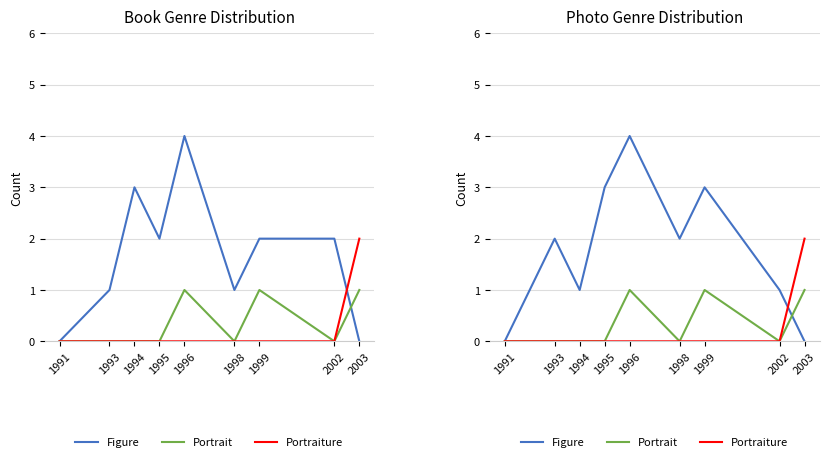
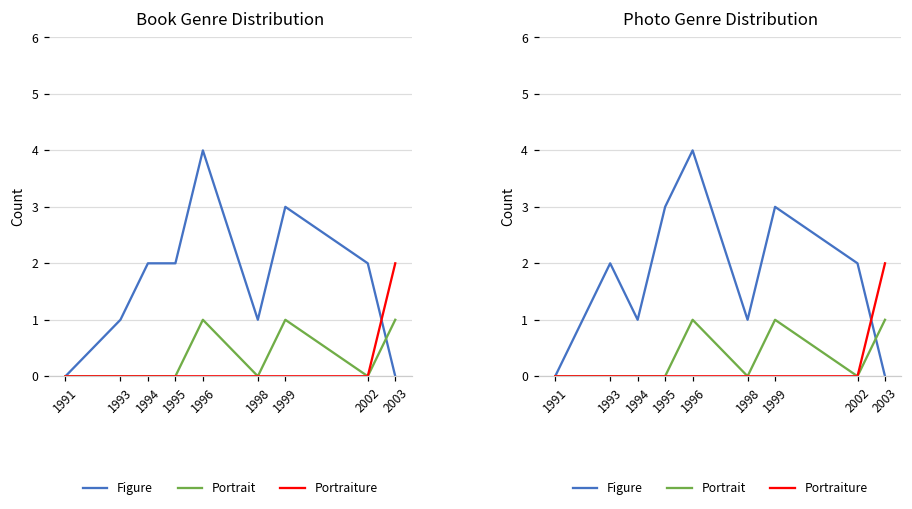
  {
    "Book Genre Distribution": {
      "Figure": {
        "1993": 1,
-       "1994": 3,
+       "1994": 2,
        "1995": 2,
        "1996": 4,
        "1998": 1,
-       "1999": 2,
+       "1999": 3,
        "2002": 2,
        "2003": 0
      },
      "Portrait": {
        "1996": 1,
        "1999": 1,
        "2003": 1
      },
      "Portraiture": {
        "1996": 0,
        "1999": 0,
        "2003": 2
      }
    },
    "Photo Genre Distribution": {
      "Figure": {
        "1993": 2,
        "1994": 1,
        "1995": 3,
        "1996": 4,
-       "1998": 2,
+       "1998": 1,
        "1999": 3,
-       "2002": 1,
+       "2002": 2,
        "2003": 0
      },
      "Portrait": {
        "1996": 1,
        "1999": 1,
        "2003": 1
      },
      "Portraiture": {
        "1996": 0,
        "1999": 0,
        "2003": 2
      }
    }
  }
